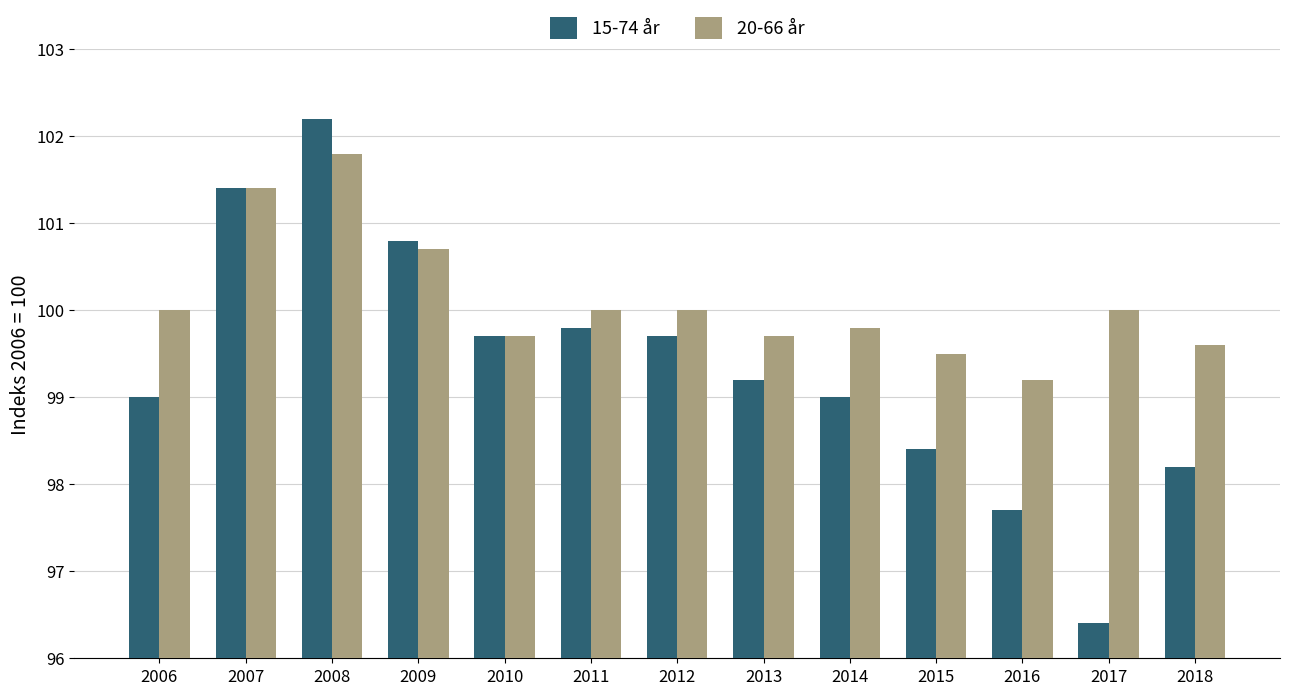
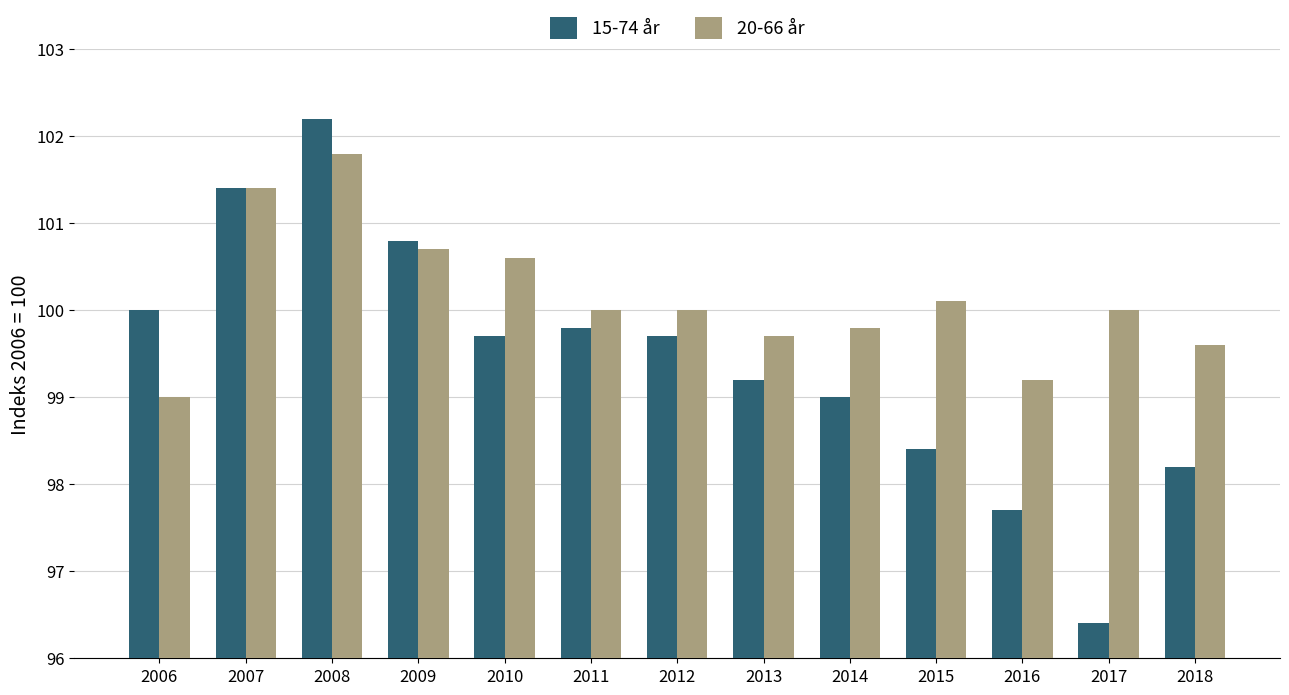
  {
    "15-74 år": {
-     "2006": 99,
+     "2006": 100,
      "2007": 101.4,
      "2008": 102.2,
      "2009": 100.8,
      "2010": 99.7,
      "2011": 99.8,
      "2012": 99.7,
      "2013": 99.2,
      "2014": 99,
      "2015": 98.4,
      "2016": 97.7,
      "2017": 96.4,
      "2018": 98.2
    },
    "20-66 år": {
-     "2006": 100,
+     "2006": 99,
      "2007": 101.4,
      "2008": 101.8,
      "2009": 100.7,
-     "2010": 99.7,
+     "2010": 100.6,
      "2011": 100.0,
      "2012": 100.0,
      "2013": 99.7,
      "2014": 99.8,
-     "2015": 99.5,
+     "2015": 100.1,
      "2016": 99.2,
      "2017": 100.0,
      "2018": 99.6
    }
  }
